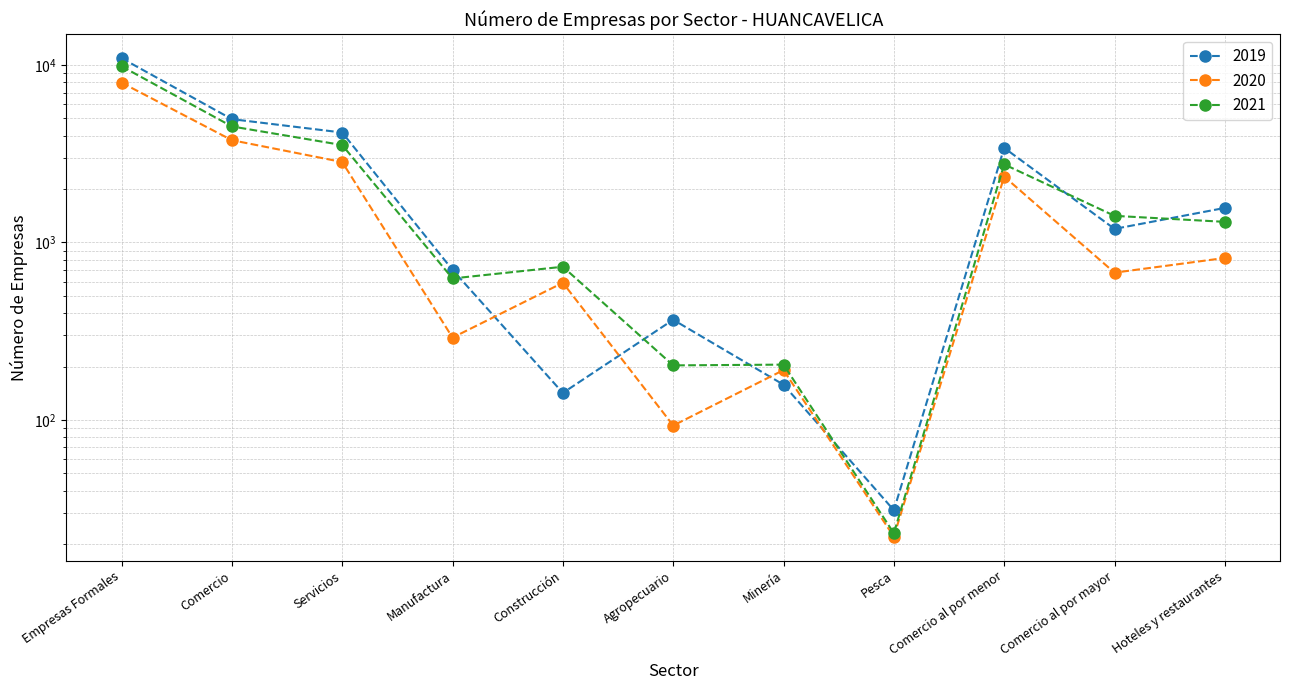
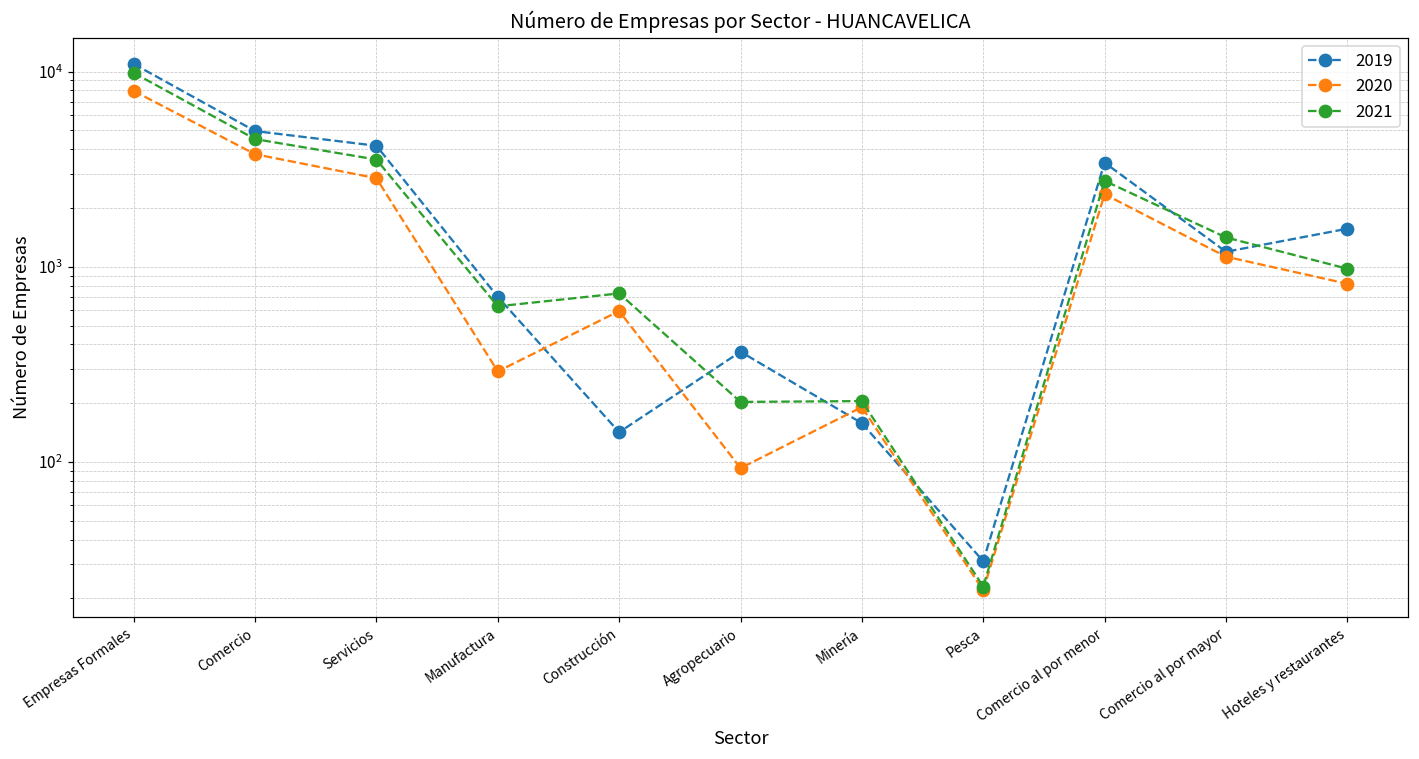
  {
    "2019": {
      "Empresas Formales": 11000,
      "Comercio": 5000,
      "Servicios": 4200,
      "Manufactura": 700,
      "Construcción": 140,
      "Agropecuario": 370,
      "Minería": 160,
      "Pesca": 31,
      "Comercio al por menor": 3400,
      "Comercio al por mayor": 1200,
      "Hoteles y restaurantes": 1600
    },
    "2020": {
      "Empresas Formales": 8000,
      "Comercio": 3800,
      "Servicios": 2800,
      "Manufactura": 290,
      "Construcción": 590,
      "Agropecuario": 90,
      "Minería": 190,
      "Pesca": 22,
      "Comercio al por menor": 2400,
-     "Comercio al por mayor": 680,
+     "Comercio al por mayor": 1100,
      "Hoteles y restaurantes": 800
    },
    "2021": {
      "Empresas Formales": 10000,
      "Comercio": 4500,
      "Servicios": 3500,
      "Manufactura": 630,
      "Construcción": 730,
      "Agropecuario": 200,
      "Minería": 210,
      "Pesca": 23,
      "Comercio al por menor": 2800,
      "Comercio al por mayor": 1400,
-     "Hoteles y restaurantes": 1300
+     "Hoteles y restaurantes": 1000
    }
  }
